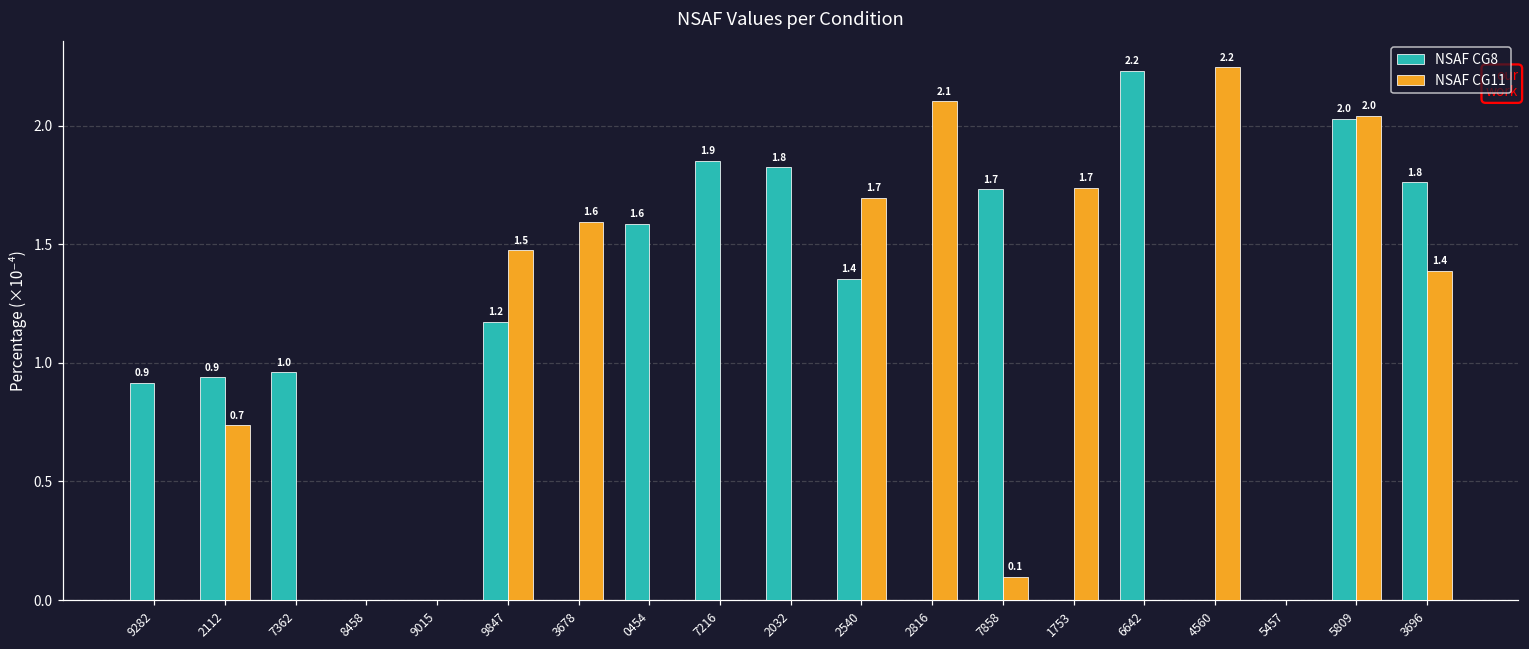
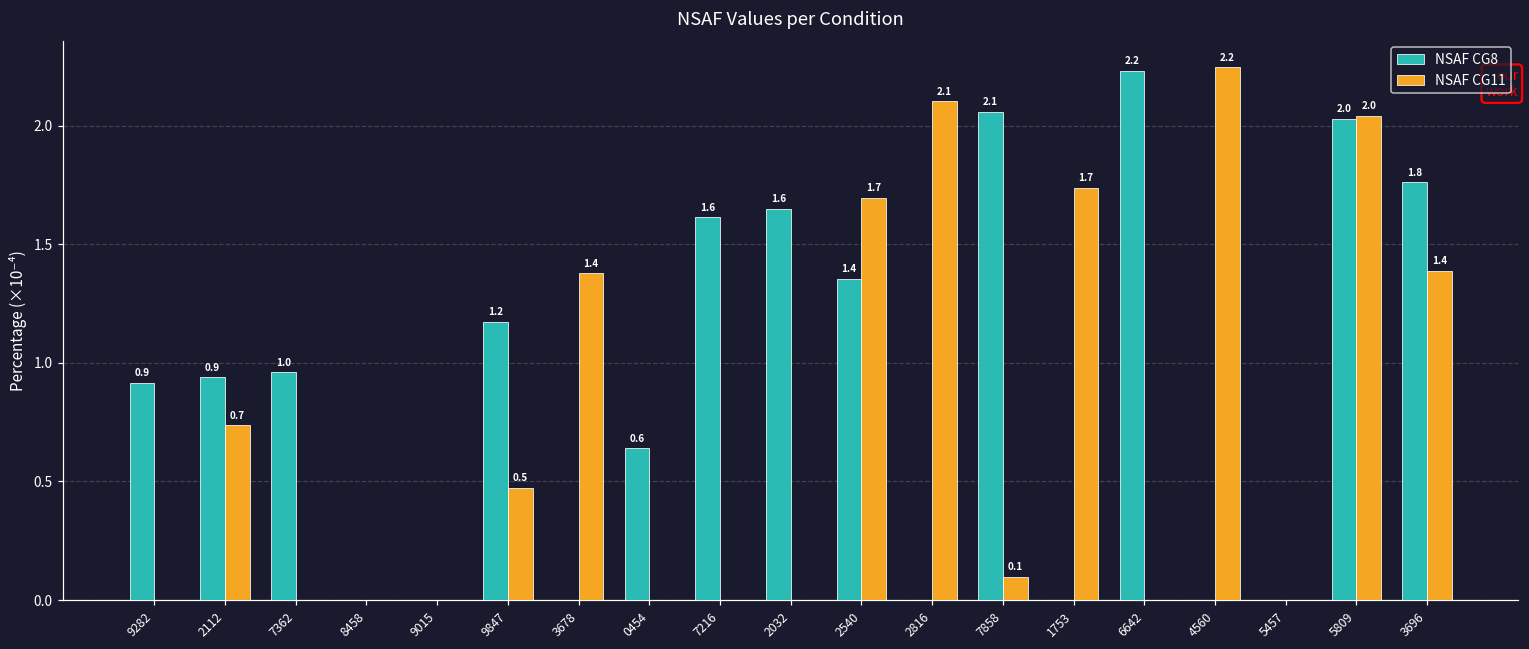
  {
    "NSAF CG8": {
      "9282": 0.9,
      "2112": 0.9,
      "7362": 1.0,
      "9847": 1.2,
-     "0454": 1.6,
-     "7216": 1.9,
-     "2032": 1.8,
+     "0454": 0.6,
+     "7216": 1.6,
+     "2032": 1.6,
      "2540": 1.4,
-     "7858": 1.7,
+     "7858": 2.1,
      "6642": 2.2,
      "5809": 2.0,
      "3696": 1.8
    },
    "NSAF CG11": {
      "2112": 0.7,
-     "9847": 1.5,
-     "3678": 1.6,
+     "9847": 0.5,
+     "3678": 1.4,
      "2540": 1.7,
      "2816": 2.1,
      "7858": 0.1,
      "1753": 1.7,
      "4560": 2.2,
      "5809": 2.0,
      "3696": 1.4
    }
  }
